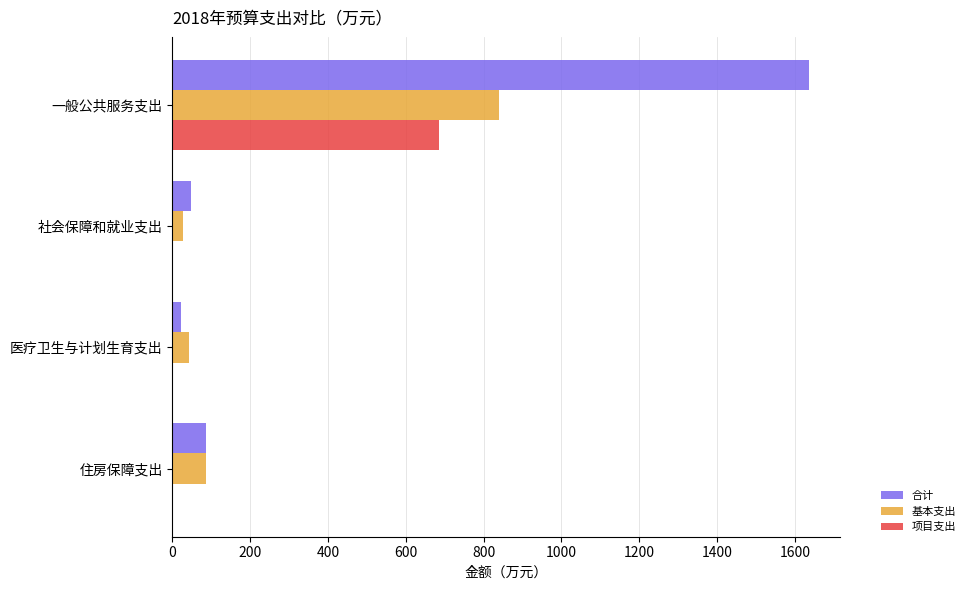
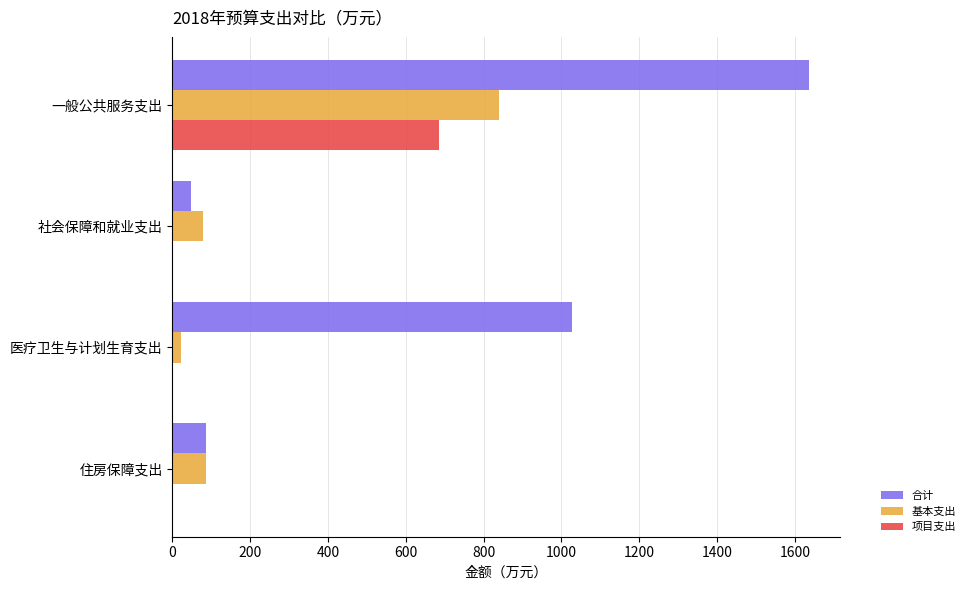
  {
    "合计": {
      "一般公共服务支出": 1640,
      "社会保障和就业支出": 50,
-     "医疗卫生与计划生育支出": 20,
+     "医疗卫生与计划生育支出": 1030,
      "住房保障支出": 90
    },
    "基本支出": {
      "一般公共服务支出": 840,
-     "社会保障和就业支出": 30,
-     "医疗卫生与计划生育支出": 40,
+     "社会保障和就业支出": 80,
+     "医疗卫生与计划生育支出": 20,
      "住房保障支出": 90
    },
    "项目支出": {
      "一般公共服务支出": 690,
      "社会保障和就业支出": 0,
      "医疗卫生与计划生育支出": 0,
      "住房保障支出": 0
    }
  }
